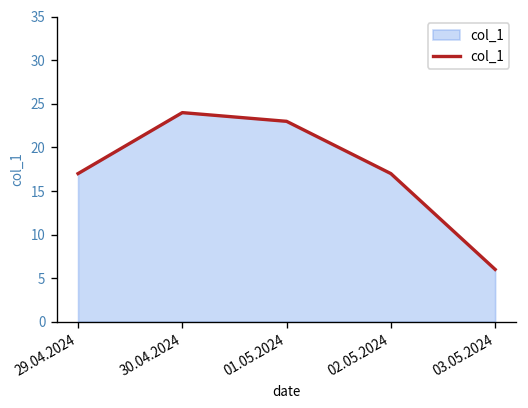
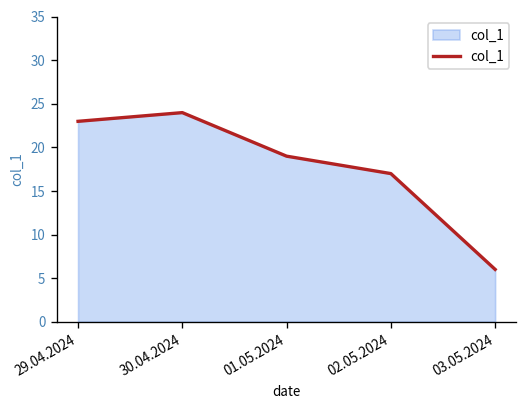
  {
-   "29.04.2024": 17,
+   "29.04.2024": 23,
    "30.04.2024": 24,
-   "01.05.2024": 23,
+   "01.05.2024": 19,
    "02.05.2024": 17,
    "03.05.2024": 6
  }
